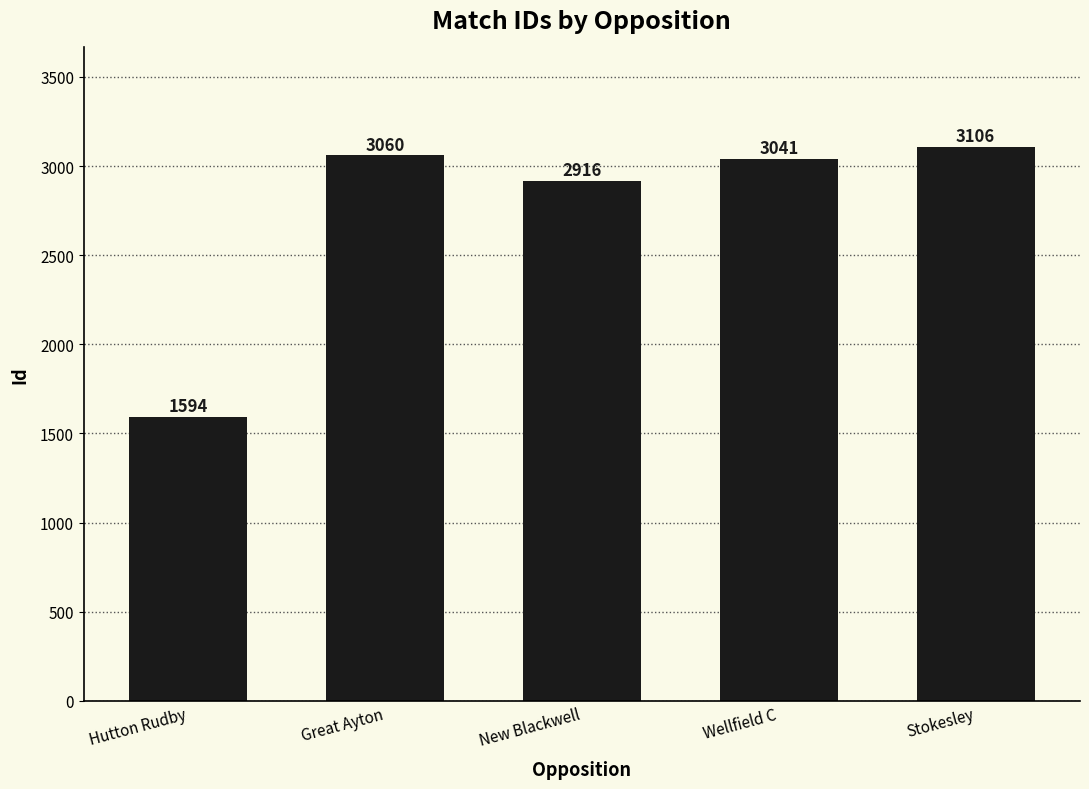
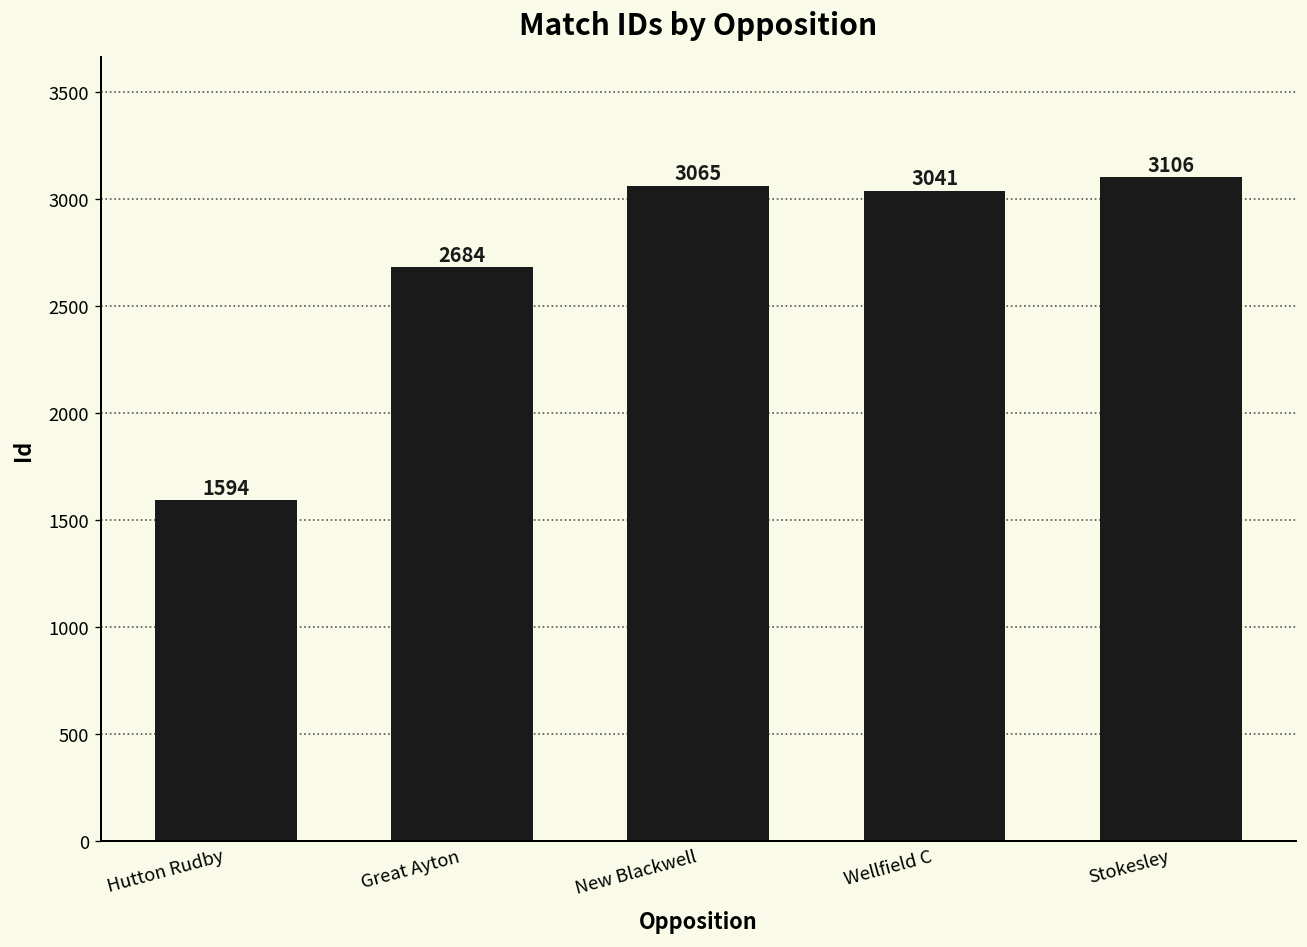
  {
    "Hutton Rudby": 1594,
-   "Great Ayton": 3060,
-   "New Blackwell": 2916,
+   "Great Ayton": 2684,
+   "New Blackwell": 3065,
    "Wellfield C": 3041,
    "Stokesley": 3106
  }
